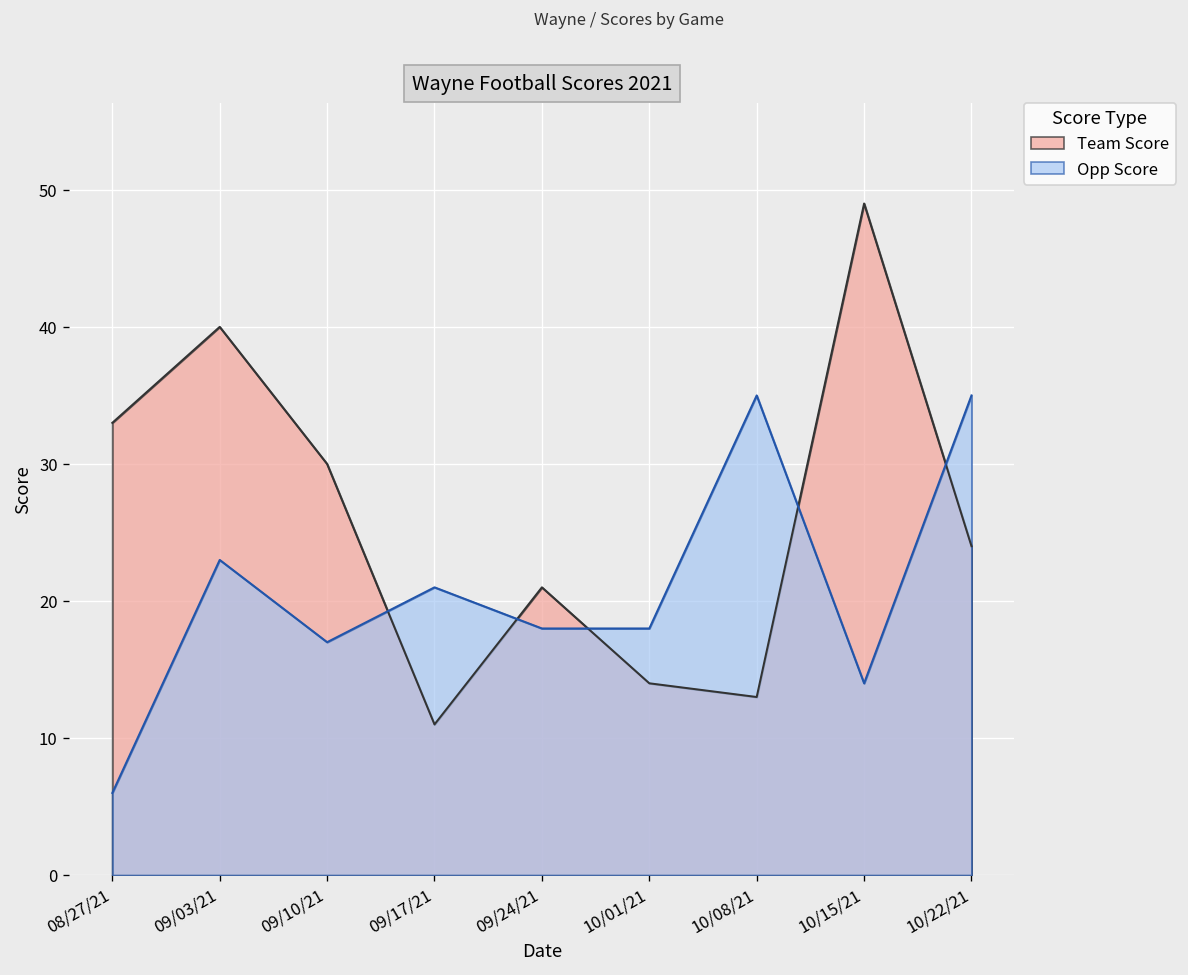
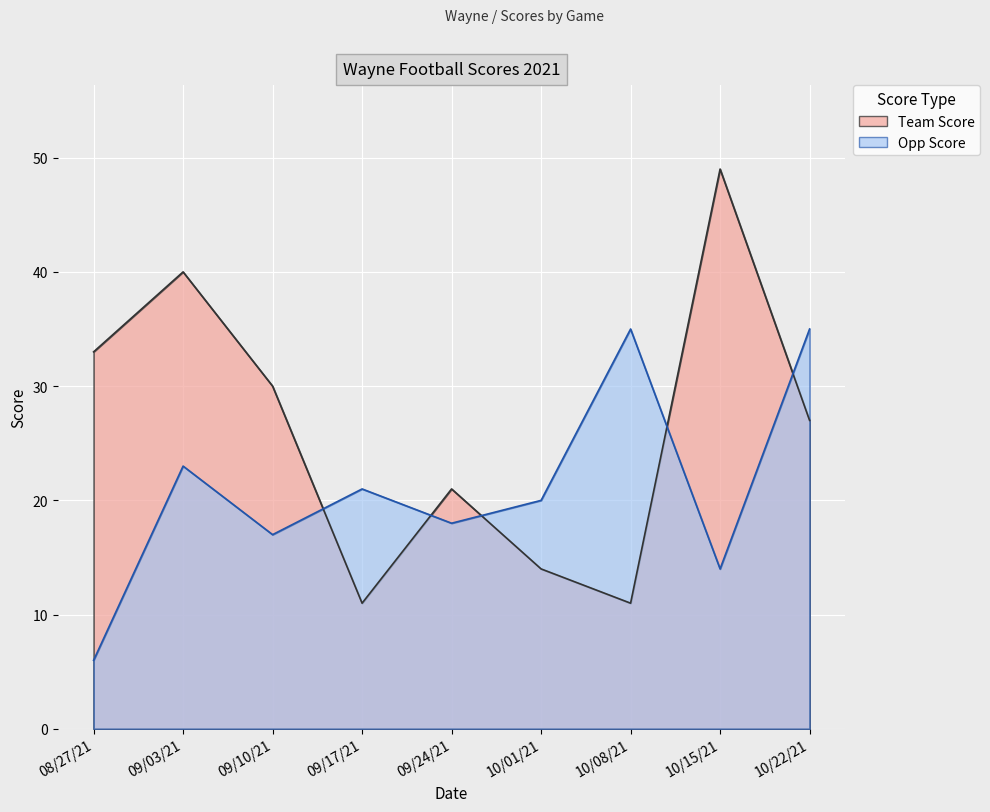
  {
    "Team Score": {
      "08/27/21": 33,
      "09/03/21": 40,
      "09/10/21": 30,
      "09/17/21": 11,
      "09/24/21": 21,
      "10/01/21": 14,
-     "10/08/21": 13,
+     "10/08/21": 11,
      "10/15/21": 49,
-     "10/22/21": 24
+     "10/22/21": 27
    },
    "Opp Score": {
      "08/27/21": 6,
      "09/03/21": 23,
      "09/10/21": 17,
      "09/17/21": 21,
      "09/24/21": 18,
-     "10/01/21": 18,
+     "10/01/21": 20,
      "10/08/21": 35,
      "10/15/21": 14,
      "10/22/21": 35
    }
  }
